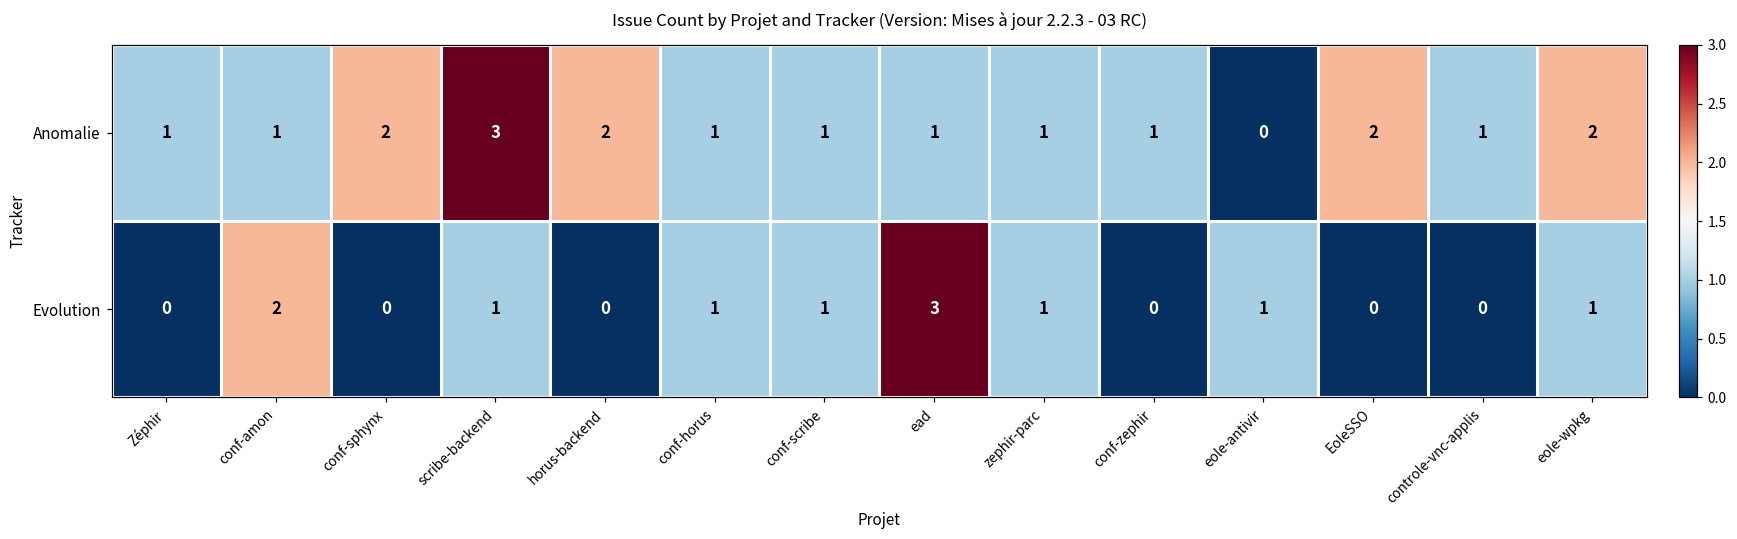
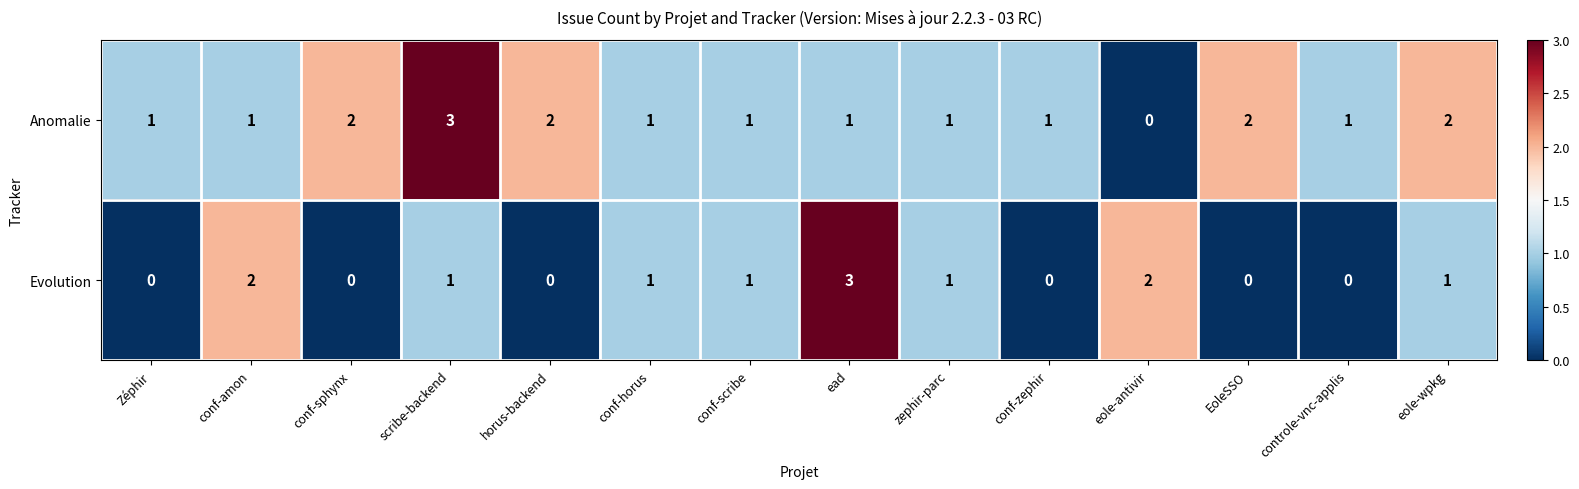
  {
    "Anomalie": {
      "Zéphir": 1,
      "conf-amon": 1,
      "conf-sphynx": 2,
      "scribe-backend": 3,
      "horus-backend": 2,
      "conf-horus": 1,
      "conf-scribe": 1,
      "ead": 1,
      "zephir-parc": 1,
      "conf-zephir": 1,
      "eole-antivir": 0,
      "EoleSSO": 2,
      "controle-vnc-applis": 1,
      "eole-wpkg": 2
    },
    "Evolution": {
      "Zéphir": 0,
      "conf-amon": 2,
      "conf-sphynx": 0,
      "scribe-backend": 1,
      "horus-backend": 0,
      "conf-horus": 1,
      "conf-scribe": 1,
      "ead": 3,
      "zephir-parc": 1,
      "conf-zephir": 0,
-     "eole-antivir": 1,
+     "eole-antivir": 2,
      "EoleSSO": 0,
      "controle-vnc-applis": 0,
      "eole-wpkg": 1
    }
  }
